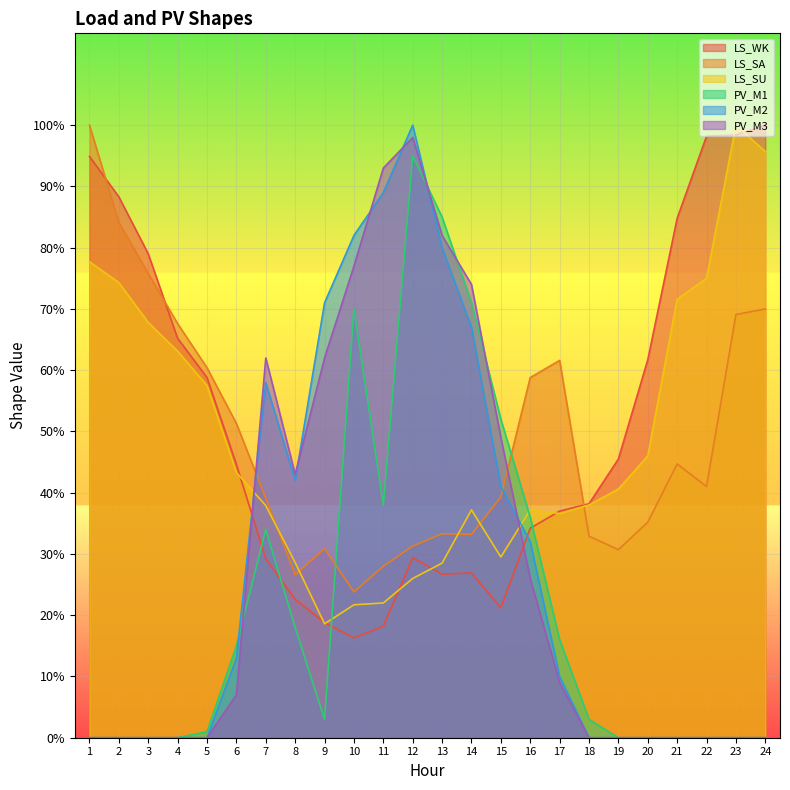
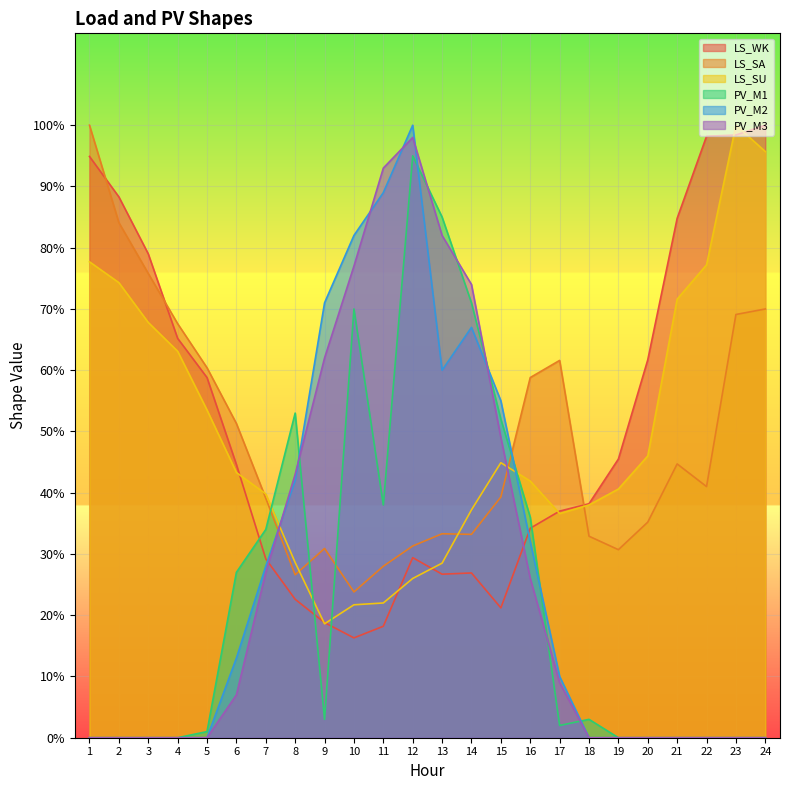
  {
    "LS_SU": {
      "1": "78%",
      "2": "74%",
      "3": "68%",
      "4": "63%",
-     "5": "57%",
+     "5": "54%",
      "6": "43%",
-     "7": "38%",
+     "7": "40%",
      "8": "29%",
      "10": "22%",
      "11": "22%",
      "12": "26%",
      "13": "28%",
      "14": "37%",
-     "15": "30%",
-     "16": "37%",
+     "15": "45%",
+     "16": "42%",
      "19": "41%",
      "20": "46%",
      "21": "72%",
-     "22": "75%",
+     "22": "77%",
      "24": "96%"
    },
    "PV_M1": {
      "5": "1%",
-     "6": "15%",
+     "6": "27%",
      "7": "34%",
-     "8": "18%",
+     "8": "53%",
      "9": "3%",
      "10": "70%",
      "11": "38%",
      "12": "95%",
      "13": "85%",
      "14": "71%",
      "15": "52%",
      "16": "36%",
-     "17": "16%",
+     "17": "2%",
      "18": "3%"
    },
    "PV_M2": {
      "6": "13%",
-     "7": "58%",
+     "7": "28%",
      "8": "42%",
      "9": "71%",
      "10": "82%",
      "11": "89%",
      "12": "100%",
-     "13": "80%",
+     "13": "60%",
      "14": "67%",
-     "15": "41%",
+     "15": "55%",
      "16": "32%",
      "17": "10%"
    },
    "PV_M3": {
      "6": "7%",
-     "7": "62%",
+     "7": "27%",
      "8": "43%",
      "9": "62%",
      "10": "77%",
      "11": "93%",
      "12": "98%",
      "13": "82%",
      "14": "74%",
      "15": "49%",
      "16": "26%",
      "17": "9%"
    }
  }
